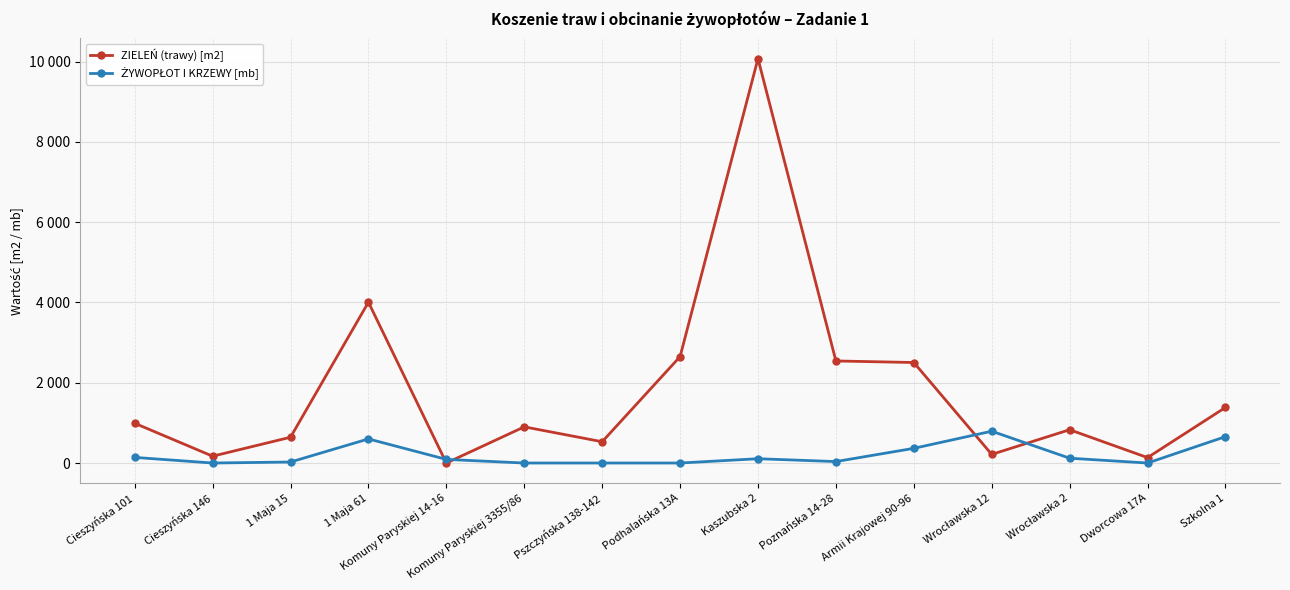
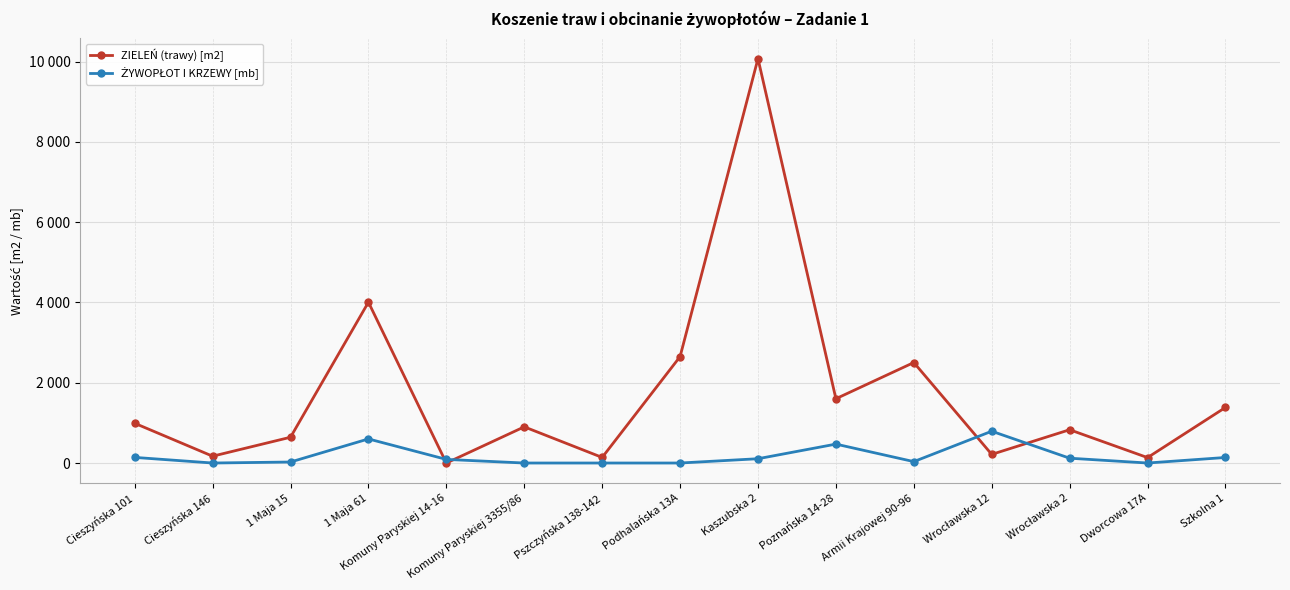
  {
    "ZIELEŃ (trawy) [m2]": {
      "Cieszyńska 101": 1000,
      "Cieszyńska 146": 200,
      "1 Maja 15": 600,
      "1 Maja 61": 4000,
      "Komuny Paryskiej 14-16": 0,
      "Komuny Paryskiej 3355/86": 900,
-     "Pszczyńska 138-142": 500,
+     "Pszczyńska 138-142": 100,
      "Podhalańska 13A": 2700,
      "Kaszubska 2": 10100,
-     "Poznańska 14-28": 2500,
+     "Poznańska 14-28": 1600,
      "Armii Krajowej 90-96": 2500,
      "Wrocławska 12": 200,
      "Wrocławska 2": 800,
      "Dworcowa 17A": 100,
      "Szkolna 1": 1400
    },
    "ŻYWOPŁOT I KRZEWY [mb]": {
      "Cieszyńska 101": 100,
      "Cieszyńska 146": 0,
      "1 Maja 15": 0,
      "1 Maja 61": 600,
      "Komuny Paryskiej 14-16": 100,
      "Komuny Paryskiej 3355/86": 0,
      "Pszczyńska 138-142": 0,
      "Podhalańska 13A": 0,
      "Kaszubska 2": 100,
-     "Poznańska 14-28": 0,
-     "Armii Krajowej 90-96": 400,
+     "Poznańska 14-28": 500,
+     "Armii Krajowej 90-96": 0,
      "Wrocławska 12": 800,
      "Wrocławska 2": 100,
      "Dworcowa 17A": 0,
-     "Szkolna 1": 700
+     "Szkolna 1": 100
    }
  }
